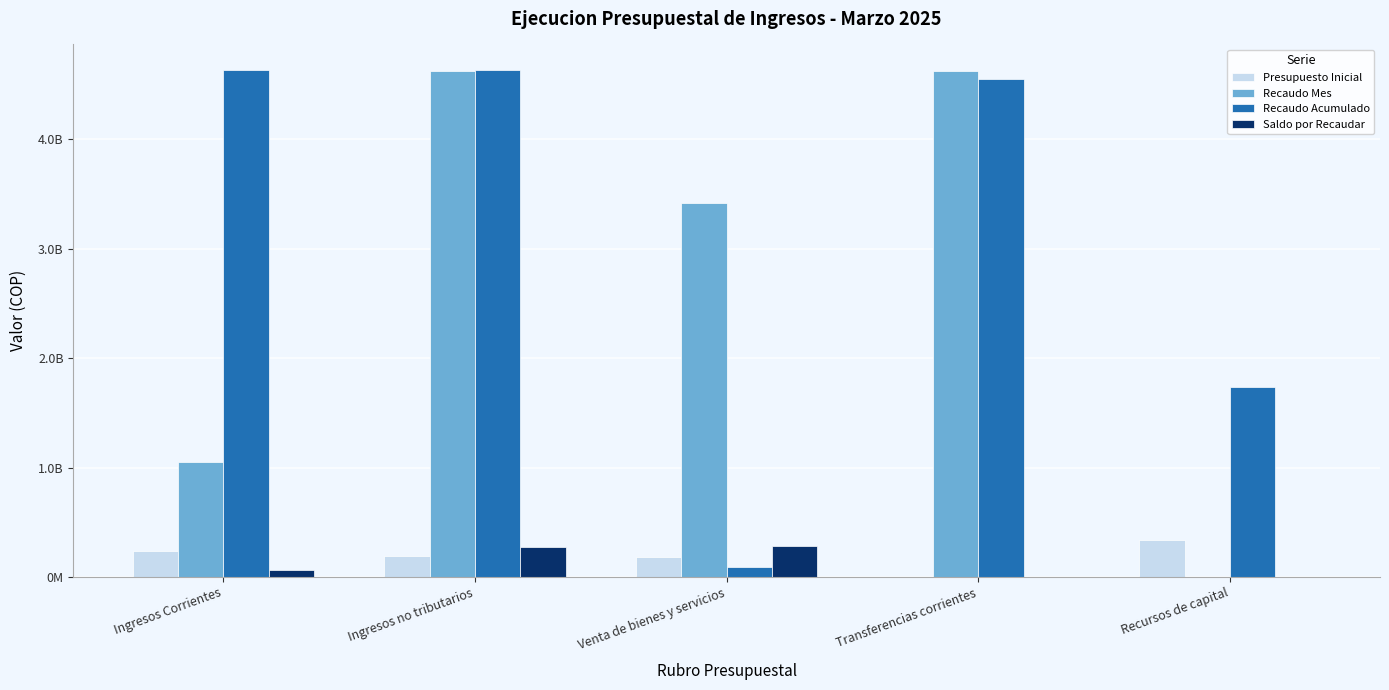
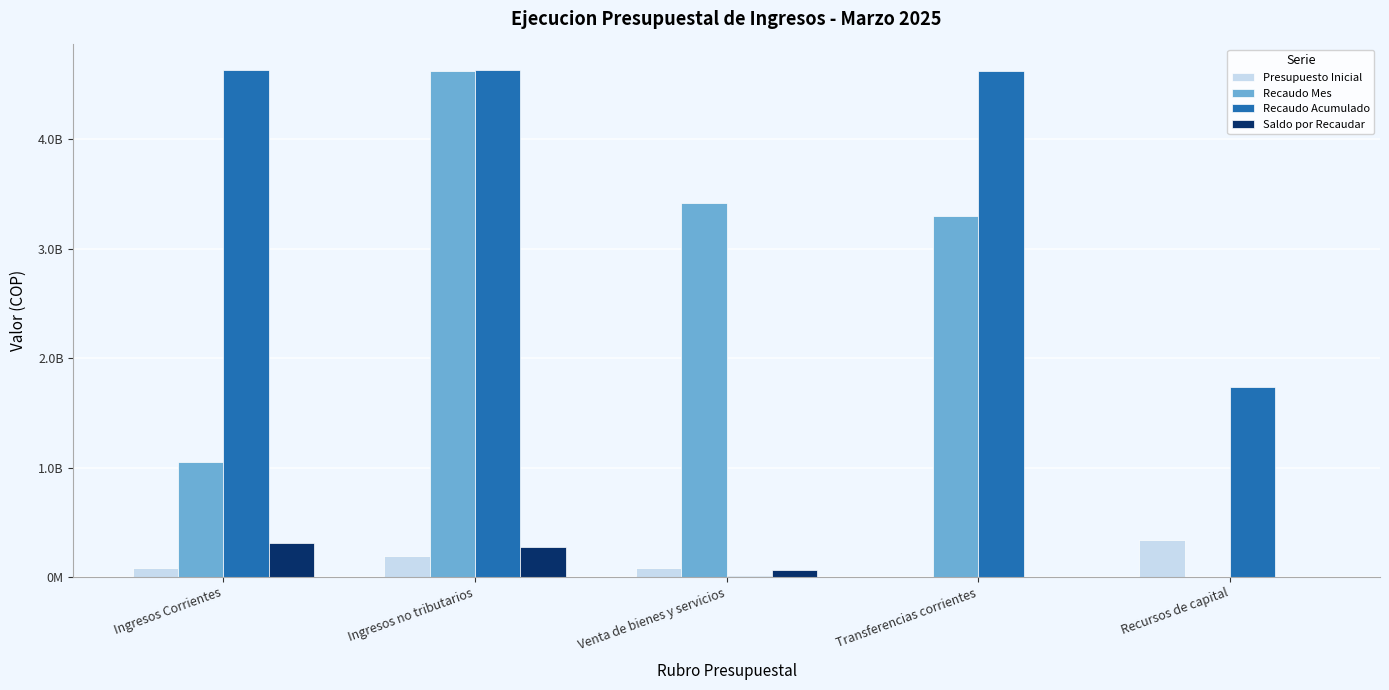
  {
    "Presupuesto Inicial": {
-     "Ingresos Corrientes": 240000000,
+     "Ingresos Corrientes": 80000000,
      "Ingresos no tributarios": 200000000,
-     "Venta de bienes y servicios": 180000000,
+     "Venta de bienes y servicios": 80000000,
      "Transferencias corrientes": 0,
      "Recursos de capital": 340000000
    },
    "Recaudo Mes": {
      "Ingresos Corrientes": 1060000000,
      "Ingresos no tributarios": 4630000000,
      "Venta de bienes y servicios": 3420000000,
-     "Transferencias corrientes": 4620000000,
+     "Transferencias corrientes": 3300000000,
      "Recursos de capital": 0
    },
    "Recaudo Acumulado": {
      "Ingresos Corrientes": 4640000000,
      "Ingresos no tributarios": 4640000000,
-     "Venta de bienes y servicios": 90000000,
-     "Transferencias corrientes": 4550000000,
+     "Venta de bienes y servicios": 10000000,
+     "Transferencias corrientes": 4620000000,
      "Recursos de capital": 1740000000
    },
    "Saldo por Recaudar": {
-     "Ingresos Corrientes": 70000000,
+     "Ingresos Corrientes": 310000000,
      "Ingresos no tributarios": 270000000,
-     "Venta de bienes y servicios": 280000000,
+     "Venta de bienes y servicios": 70000000,
      "Transferencias corrientes": 0,
      "Recursos de capital": 0
    }
  }
